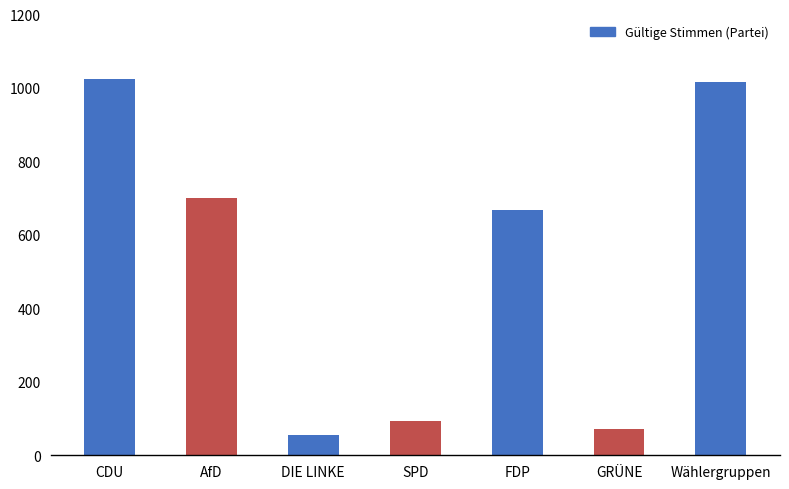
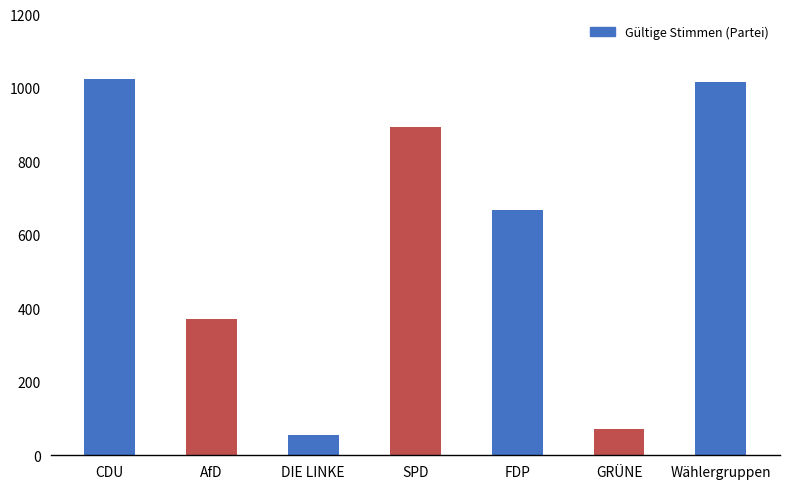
  {
    "CDU": 1020,
-   "AfD": 700,
+   "AfD": 370,
    "DIE LINKE": 50,
-   "SPD": 90,
+   "SPD": 890,
    "FDP": 670,
    "GRÜNE": 70,
    "Wählergruppen": 1020
  }
